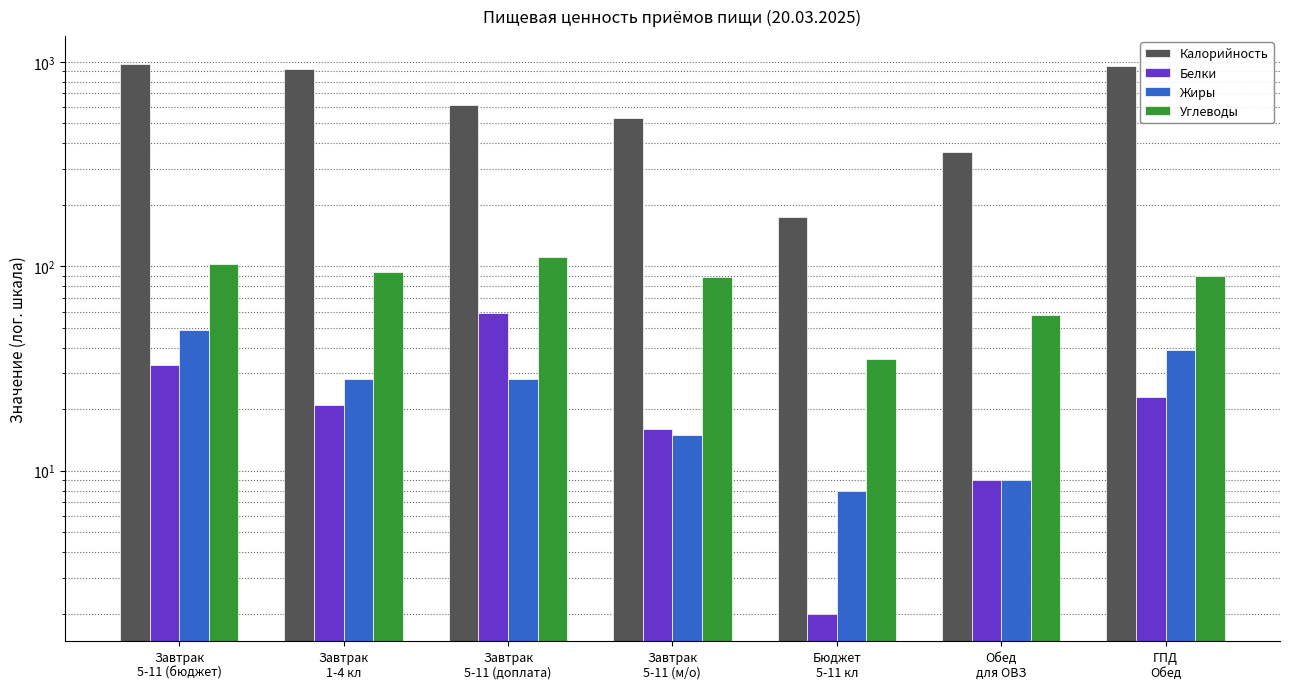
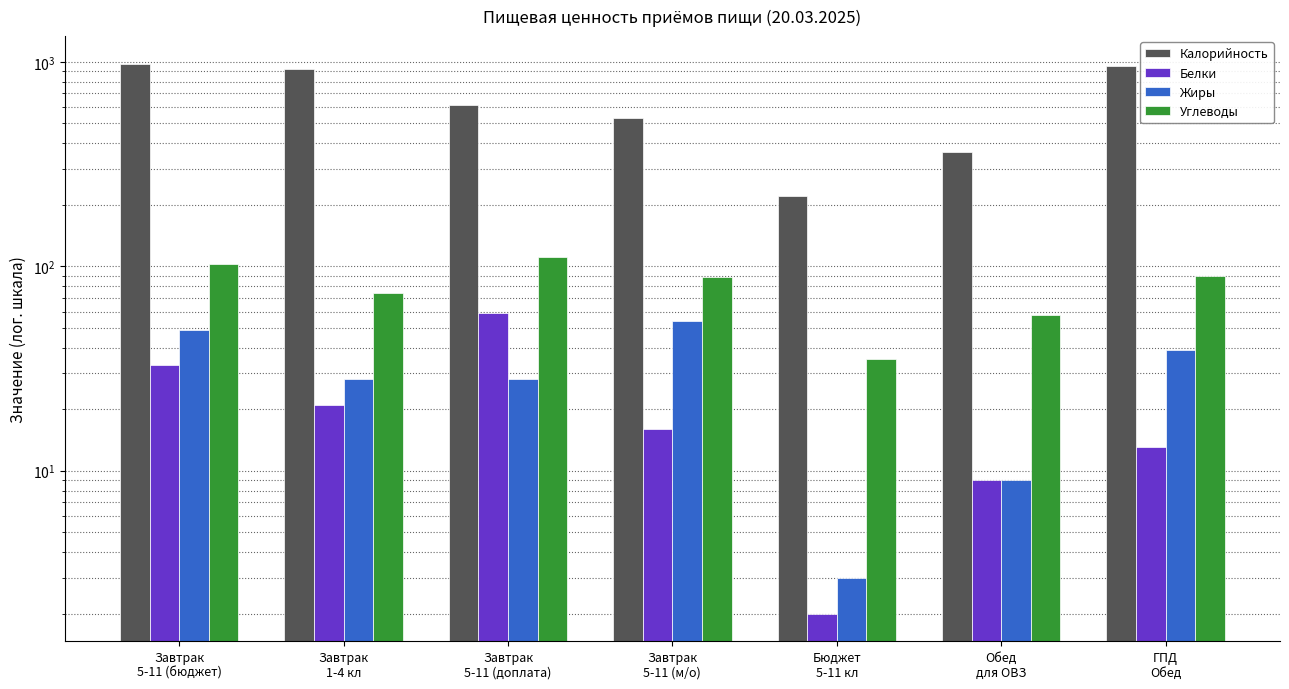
  {
    "Калорийность": {
      "Завтрак 5-11 (бюджет)": 1000,
      "Завтрак 1-4 кл": 900,
      "Завтрак 5-11 (доплата)": 620,
      "Завтрак 5-11 (м/о)": 530,
-     "Бюджет 5-11 кл": 170,
+     "Бюджет 5-11 кл": 220,
      "Обед для ОВЗ": 360,
      "ГПД Обед": 1000
    },
    "Белки": {
      "Завтрак 5-11 (бюджет)": 33,
      "Завтрак 1-4 кл": 21,
      "Завтрак 5-11 (доплата)": 59,
      "Завтрак 5-11 (м/о)": 16,
      "Бюджет 5-11 кл": 2,
      "Обед для ОВЗ": 9,
-     "ГПД Обед": 23
+     "ГПД Обед": 13
    },
    "Жиры": {
      "Завтрак 5-11 (бюджет)": 49,
      "Завтрак 1-4 кл": 28,
      "Завтрак 5-11 (доплата)": 28,
-     "Завтрак 5-11 (м/о)": 15,
-     "Бюджет 5-11 кл": 8,
+     "Завтрак 5-11 (м/о)": 54,
+     "Бюджет 5-11 кл": 3,
      "Обед для ОВЗ": 9,
      "ГПД Обед": 39
    },
    "Углеводы": {
      "Завтрак 5-11 (бюджет)": 100,
-     "Завтрак 1-4 кл": 90,
+     "Завтрак 1-4 кл": 74,
      "Завтрак 5-11 (доплата)": 110,
      "Завтрак 5-11 (м/о)": 90,
      "Бюджет 5-11 кл": 35,
      "Обед для ОВЗ": 58,
      "ГПД Обед": 90
    }
  }
